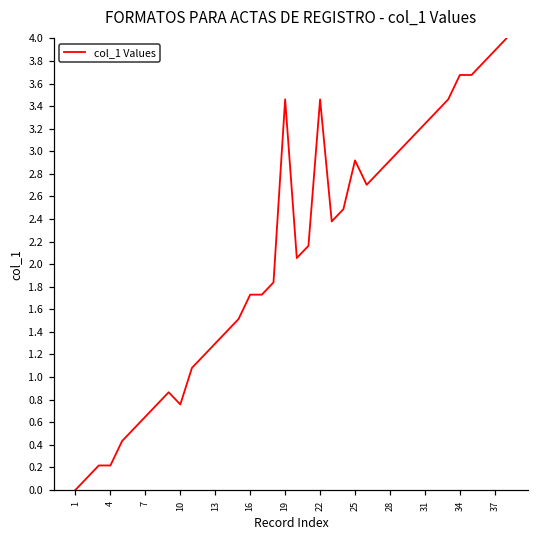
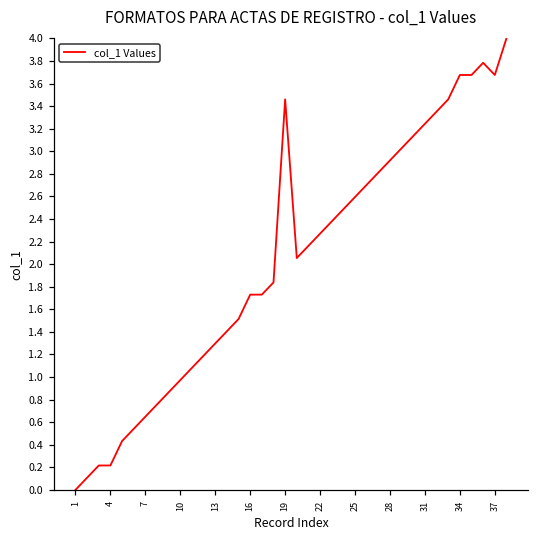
  {
    "1": 0.00,
    "4": 0.22,
    "7": 0.65,
-   "10": 0.76,
+   "10": 0.97,
    "13": 1.30,
    "16": 1.73,
    "19": 3.46,
-   "22": 3.46,
-   "25": 2.92,
+   "22": 2.27,
+   "25": 2.59,
    "28": 2.92,
    "31": 3.24,
    "34": 3.68,
-   "37": 3.89
+   "37": 3.68
  }
